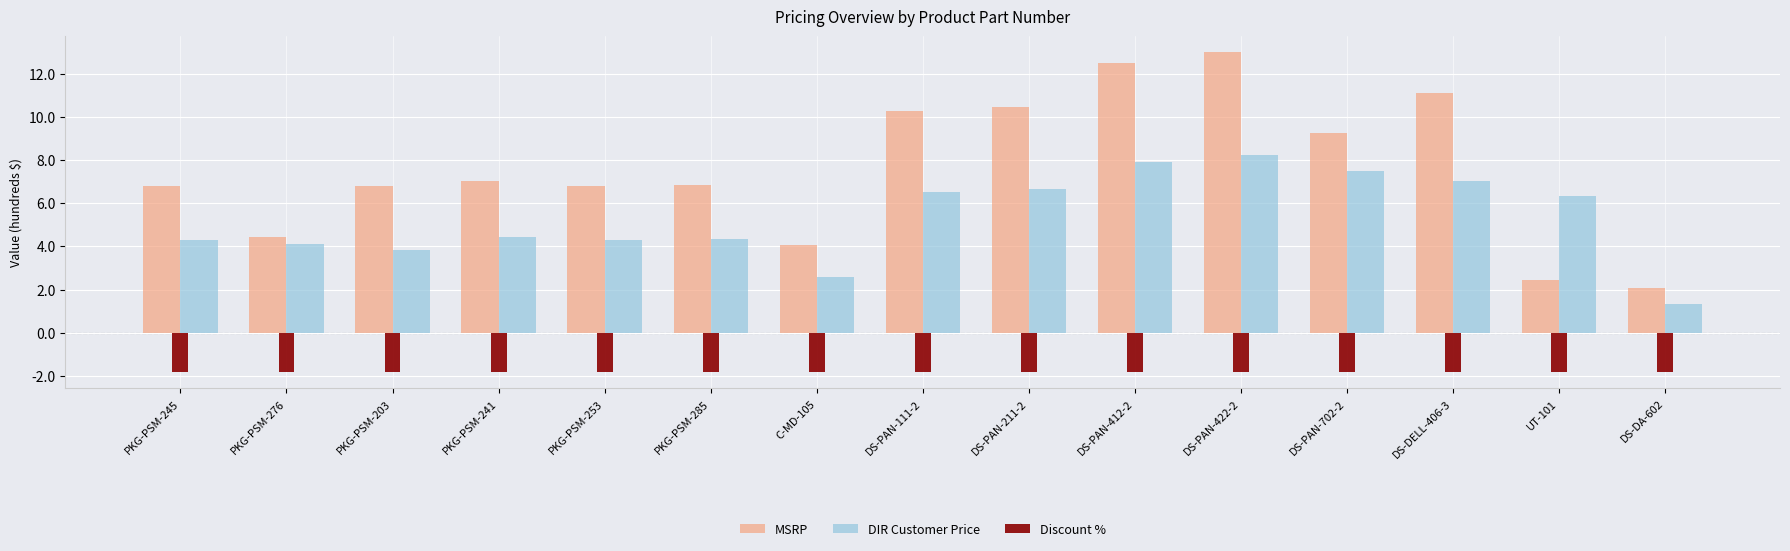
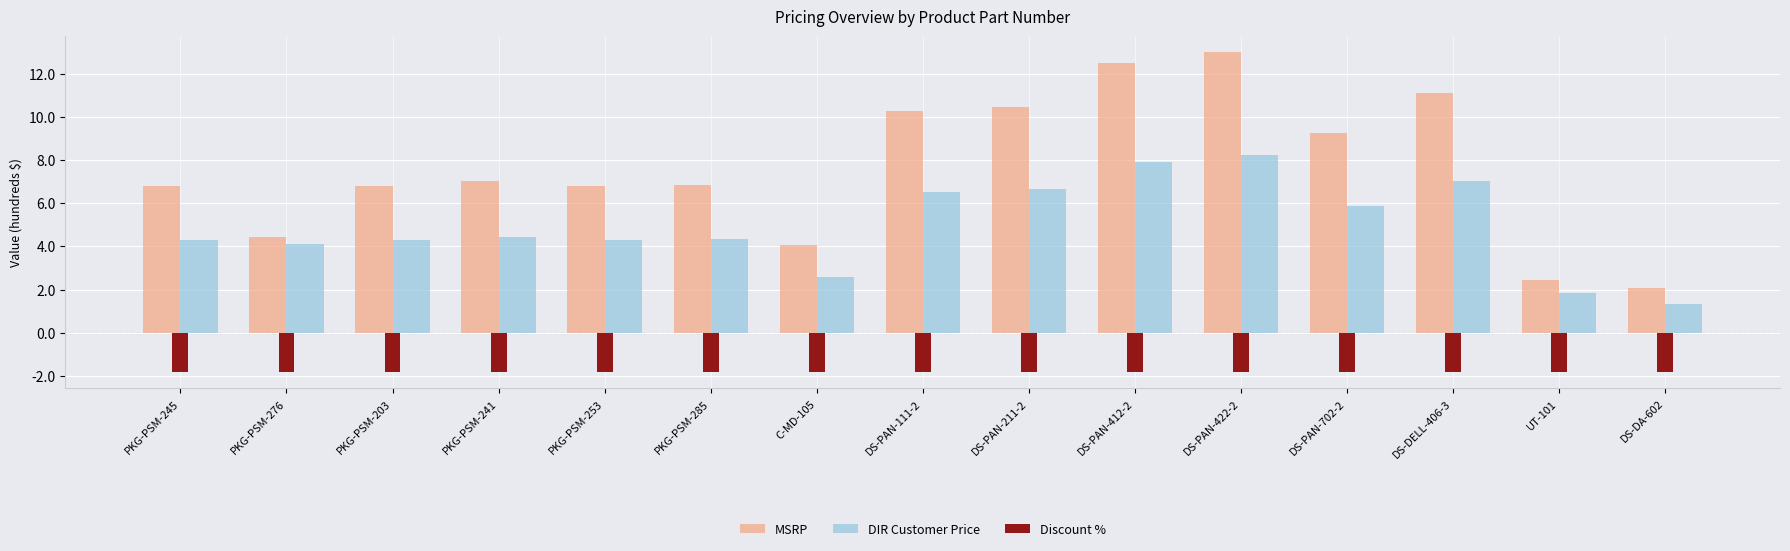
  {
    "MSRP": {
      "PKG-PSM-245": 6.8,
      "PKG-PSM-276": 4.5,
      "PKG-PSM-203": 6.8,
      "PKG-PSM-241": 7.0,
      "PKG-PSM-253": 6.8,
      "PKG-PSM-285": 6.9,
      "C-MD-105": 4.1,
      "DS-PAN-111-2": 10.3,
      "DS-PAN-211-2": 10.5,
      "DS-PAN-412-2": 12.5,
      "DS-PAN-422-2": 13.0,
      "DS-PAN-702-2": 9.3,
      "DS-DELL-406-3": 11.1,
      "UT-101": 2.4,
      "DS-DA-602": 2.1
    },
    "DIR Customer Price": {
      "PKG-PSM-245": 4.3,
      "PKG-PSM-276": 4.1,
-     "PKG-PSM-203": 3.8,
+     "PKG-PSM-203": 4.3,
      "PKG-PSM-241": 4.5,
      "PKG-PSM-253": 4.3,
      "PKG-PSM-285": 4.4,
      "C-MD-105": 2.6,
      "DS-PAN-111-2": 6.5,
      "DS-PAN-211-2": 6.7,
      "DS-PAN-412-2": 7.9,
      "DS-PAN-422-2": 8.3,
-     "DS-PAN-702-2": 7.5,
+     "DS-PAN-702-2": 5.9,
      "DS-DELL-406-3": 7.1,
-     "UT-101": 6.3,
+     "UT-101": 1.8,
      "DS-DA-602": 1.3
    },
    "Discount %": {
      "PKG-PSM-245": -1.9,
      "PKG-PSM-276": -1.9,
      "PKG-PSM-203": -1.9,
      "PKG-PSM-241": -1.9,
      "PKG-PSM-253": -1.9,
      "PKG-PSM-285": -1.9,
      "C-MD-105": -1.9,
      "DS-PAN-111-2": -1.9,
      "DS-PAN-211-2": -1.9,
      "DS-PAN-412-2": -1.9,
      "DS-PAN-422-2": -1.9,
      "DS-PAN-702-2": -1.9,
      "DS-DELL-406-3": -1.9,
      "UT-101": -1.9,
      "DS-DA-602": -1.9
    }
  }
